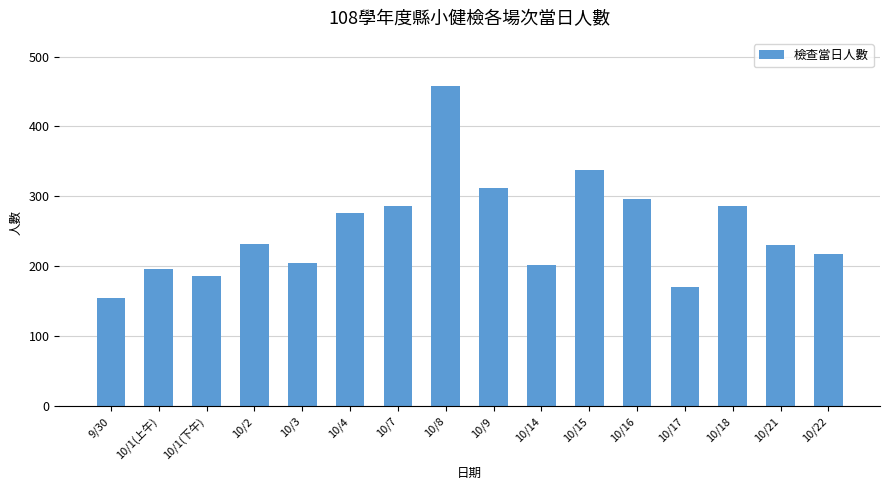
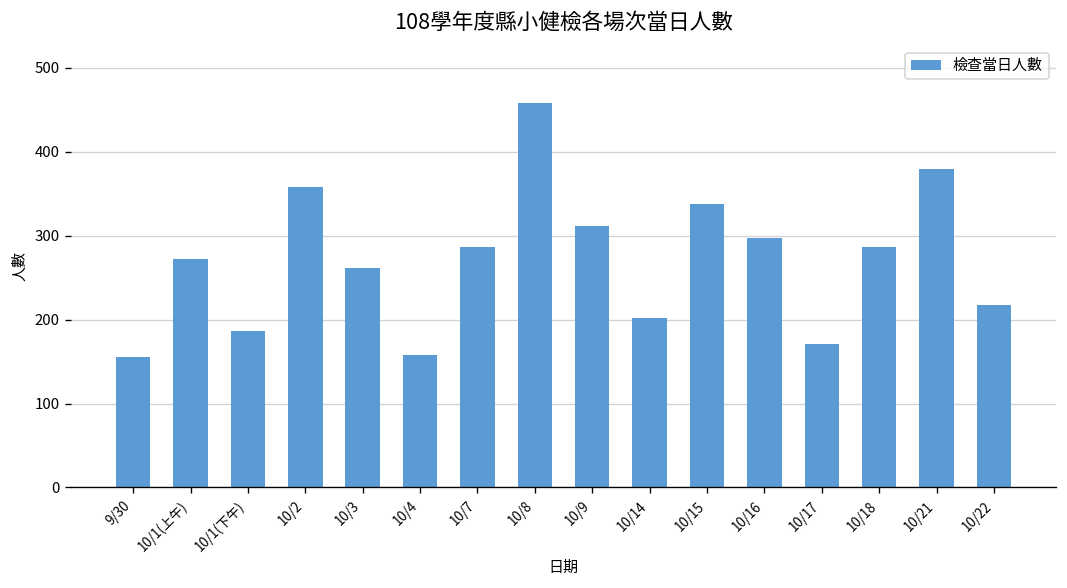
  {
    "9/30": 160,
-   "10/1(上午)": 200,
+   "10/1(上午)": 270,
    "10/1(下午)": 190,
-   "10/2": 230,
-   "10/3": 210,
-   "10/4": 280,
+   "10/2": 360,
+   "10/3": 260,
+   "10/4": 160,
    "10/7": 290,
    "10/8": 460,
    "10/9": 310,
    "10/14": 200,
    "10/15": 340,
    "10/16": 300,
    "10/17": 170,
    "10/18": 290,
-   "10/21": 230,
+   "10/21": 380,
    "10/22": 220
  }
